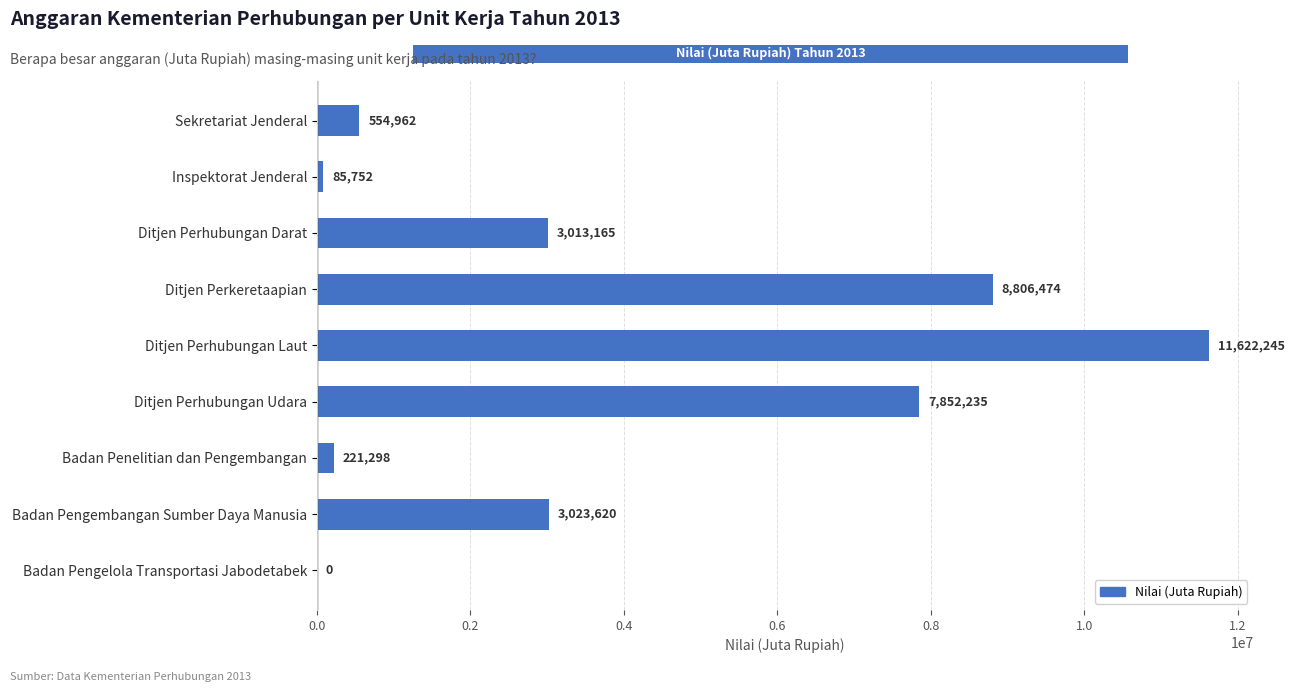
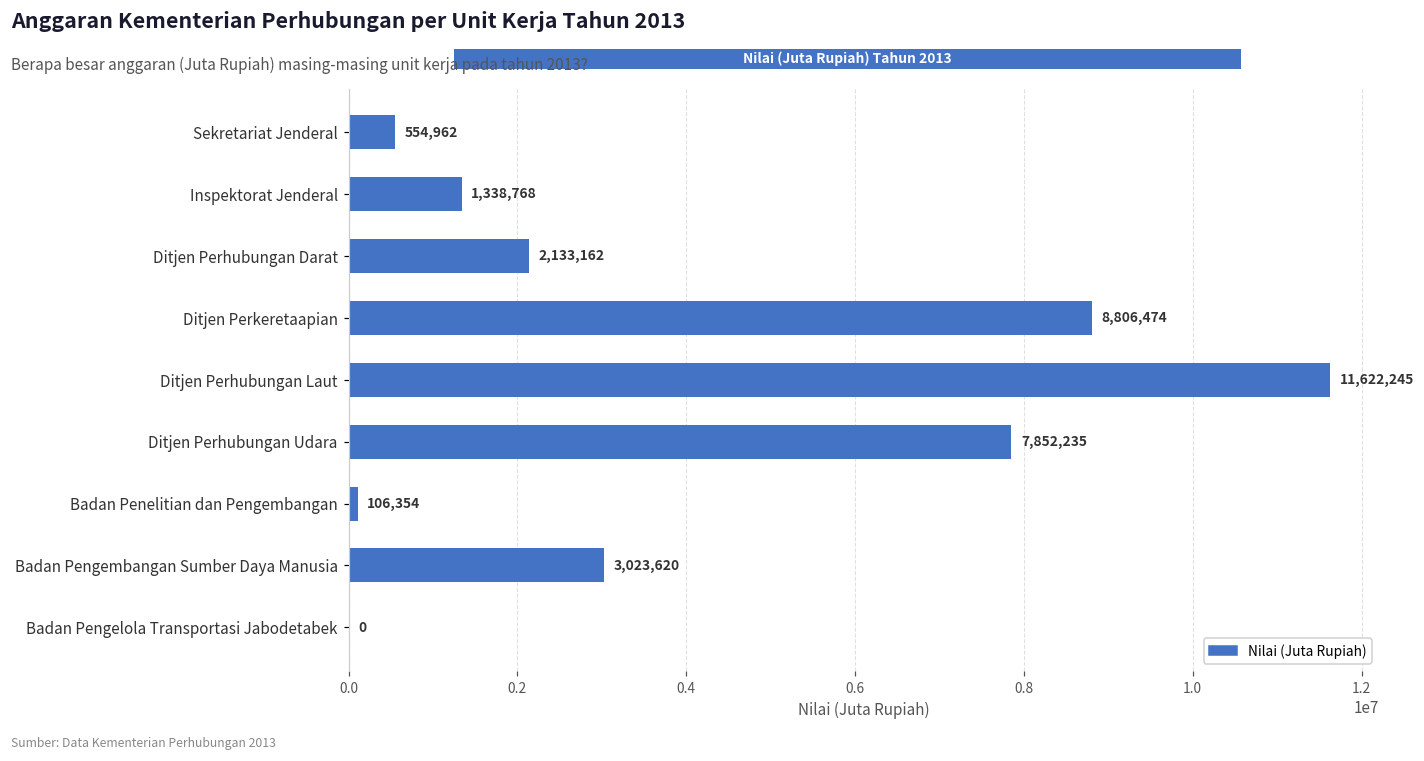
  {
    "Sekretariat Jenderal": "554,962",
-   "Inspektorat Jenderal": "85,752",
-   "Ditjen Perhubungan Darat": "3,013,165",
+   "Inspektorat Jenderal": "1,338,768",
+   "Ditjen Perhubungan Darat": "2,133,162",
    "Ditjen Perkeretaapian": "8,806,474",
    "Ditjen Perhubungan Laut": "11,622,245",
    "Ditjen Perhubungan Udara": "7,852,235",
-   "Badan Penelitian dan Pengembangan": "221,298",
+   "Badan Penelitian dan Pengembangan": "106,354",
    "Badan Pengembangan Sumber Daya Manusia": "3,023,620",
    "Badan Pengelola Transportasi Jabodetabek": "0"
  }
